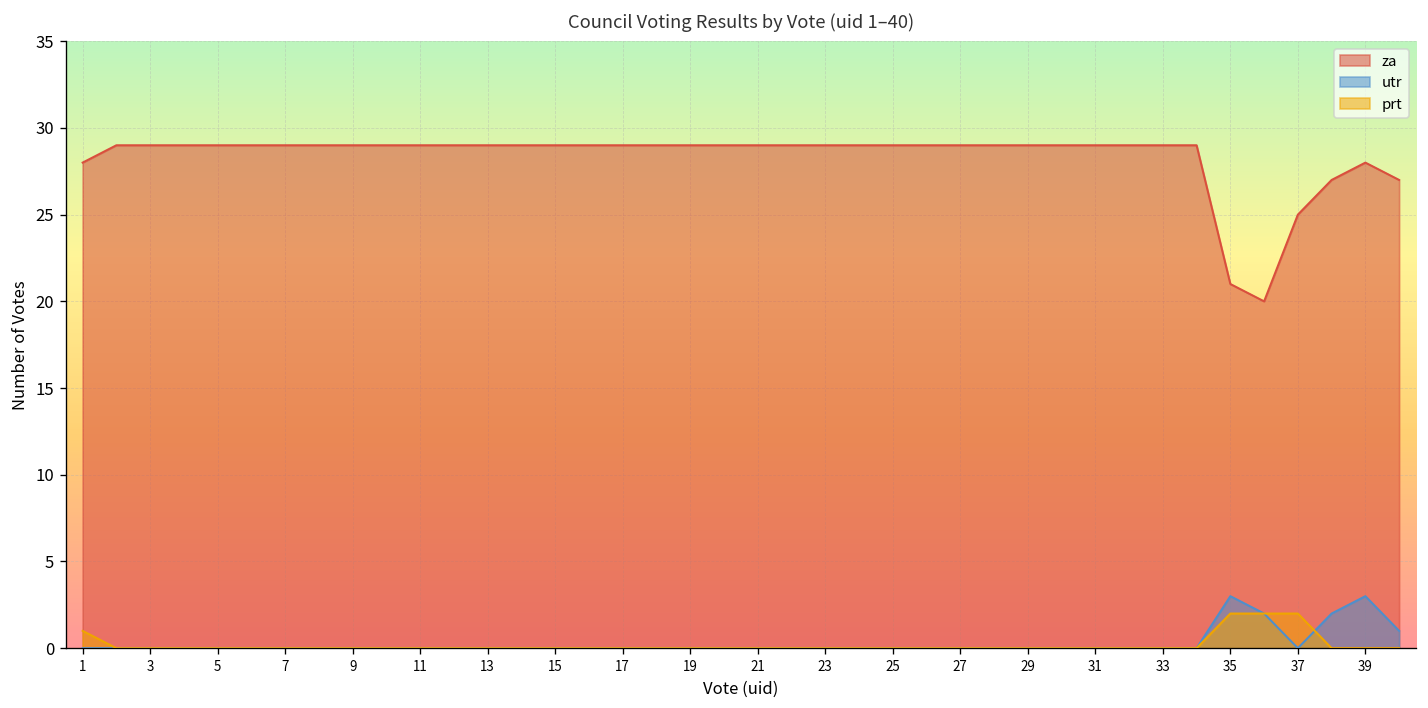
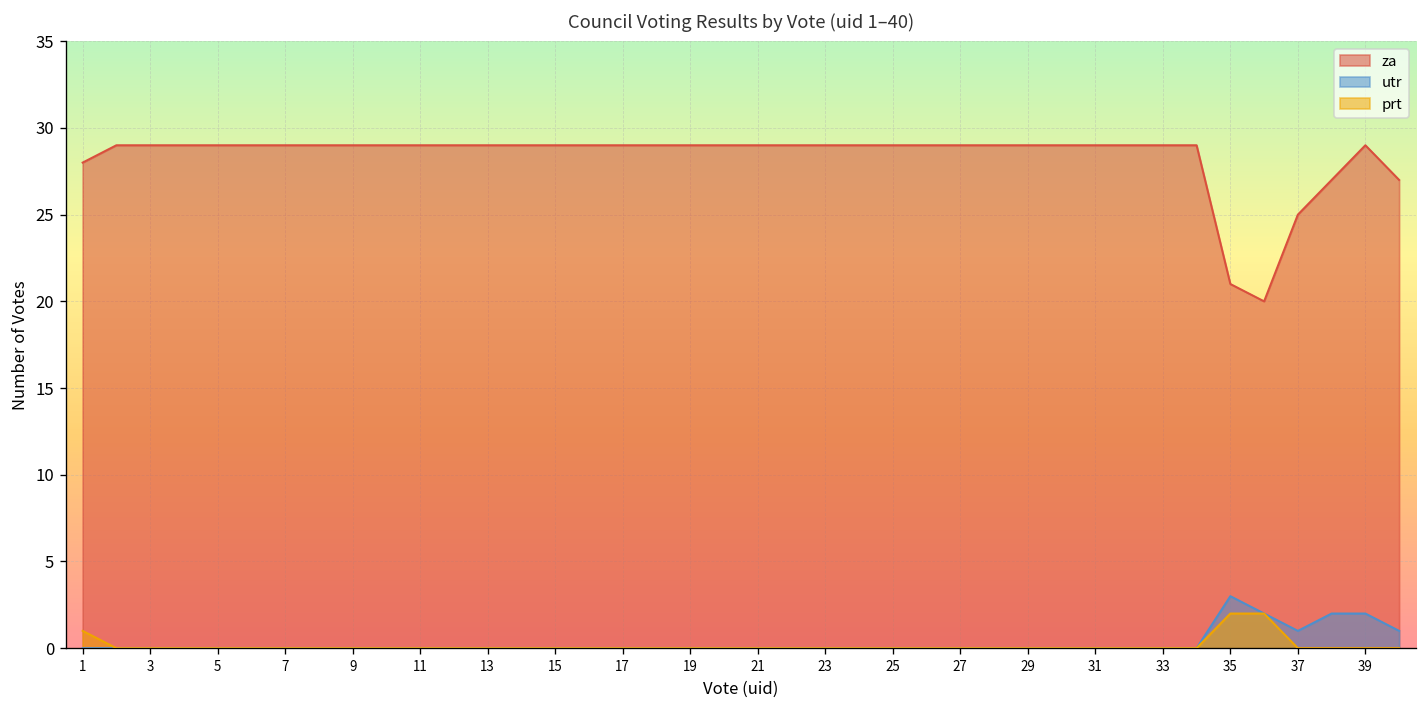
  {
    "za": {
      "1": 28,
      "3": 29,
      "5": 29,
      "7": 29,
      "9": 29,
      "11": 29,
      "13": 29,
      "15": 29,
      "17": 29,
      "19": 29,
      "21": 29,
      "23": 29,
      "25": 29,
      "27": 29,
      "29": 29,
      "31": 29,
      "33": 29,
      "35": 21,
      "37": 25,
-     "39": 28
+     "39": 29
    },
    "utr": {
      "1": 0,
      "35": 3,
-     "37": 0,
-     "39": 3
+     "37": 1,
+     "39": 2
    },
    "prt": {
      "1": 1,
      "35": 2,
-     "37": 2,
+     "37": 0,
      "39": 0
    }
  }
